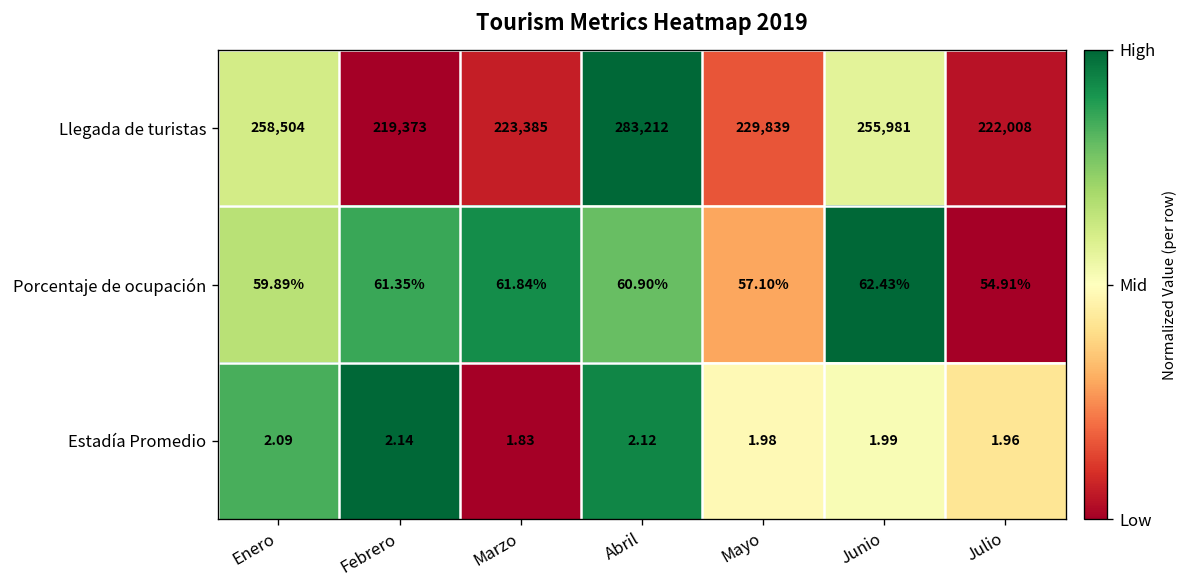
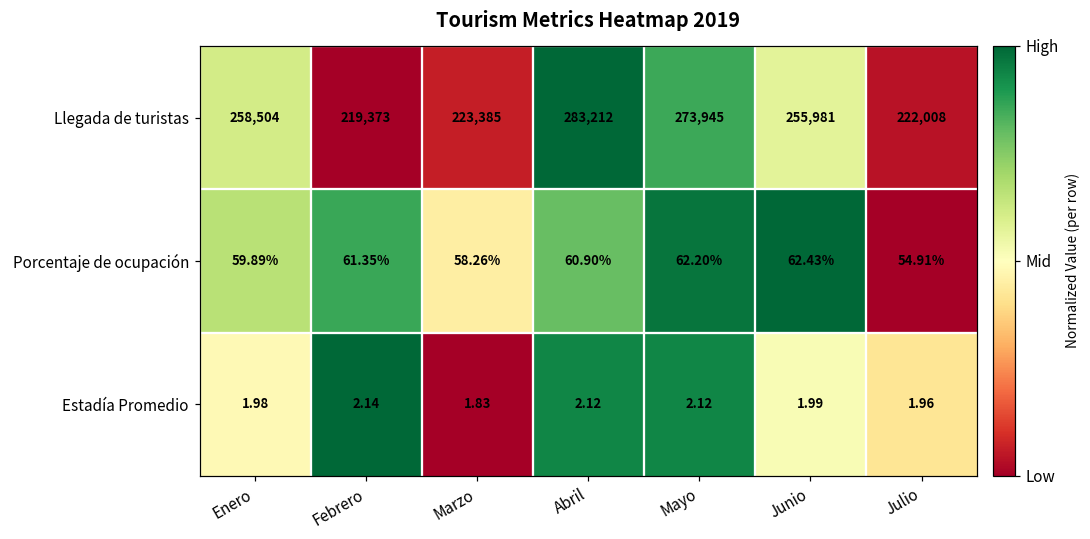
  {
    "Llegada de turistas": {
      "Enero": "258,504",
      "Febrero": "219,373",
      "Marzo": "223,385",
      "Abril": "283,212",
-     "Mayo": "229,839",
+     "Mayo": "273,945",
      "Junio": "255,981",
      "Julio": "222,008"
    },
    "Porcentaje de ocupación": {
      "Enero": "59.89%",
      "Febrero": "61.35%",
-     "Marzo": "61.84%",
+     "Marzo": "58.26%",
      "Abril": "60.90%",
-     "Mayo": "57.10%",
+     "Mayo": "62.20%",
      "Junio": "62.43%",
      "Julio": "54.91%"
    },
    "Estadía Promedio": {
-     "Enero": "2.09",
+     "Enero": "1.98",
      "Febrero": "2.14",
      "Marzo": "1.83",
      "Abril": "2.12",
-     "Mayo": "1.98",
+     "Mayo": "2.12",
      "Junio": "1.99",
      "Julio": "1.96"
    }
  }
